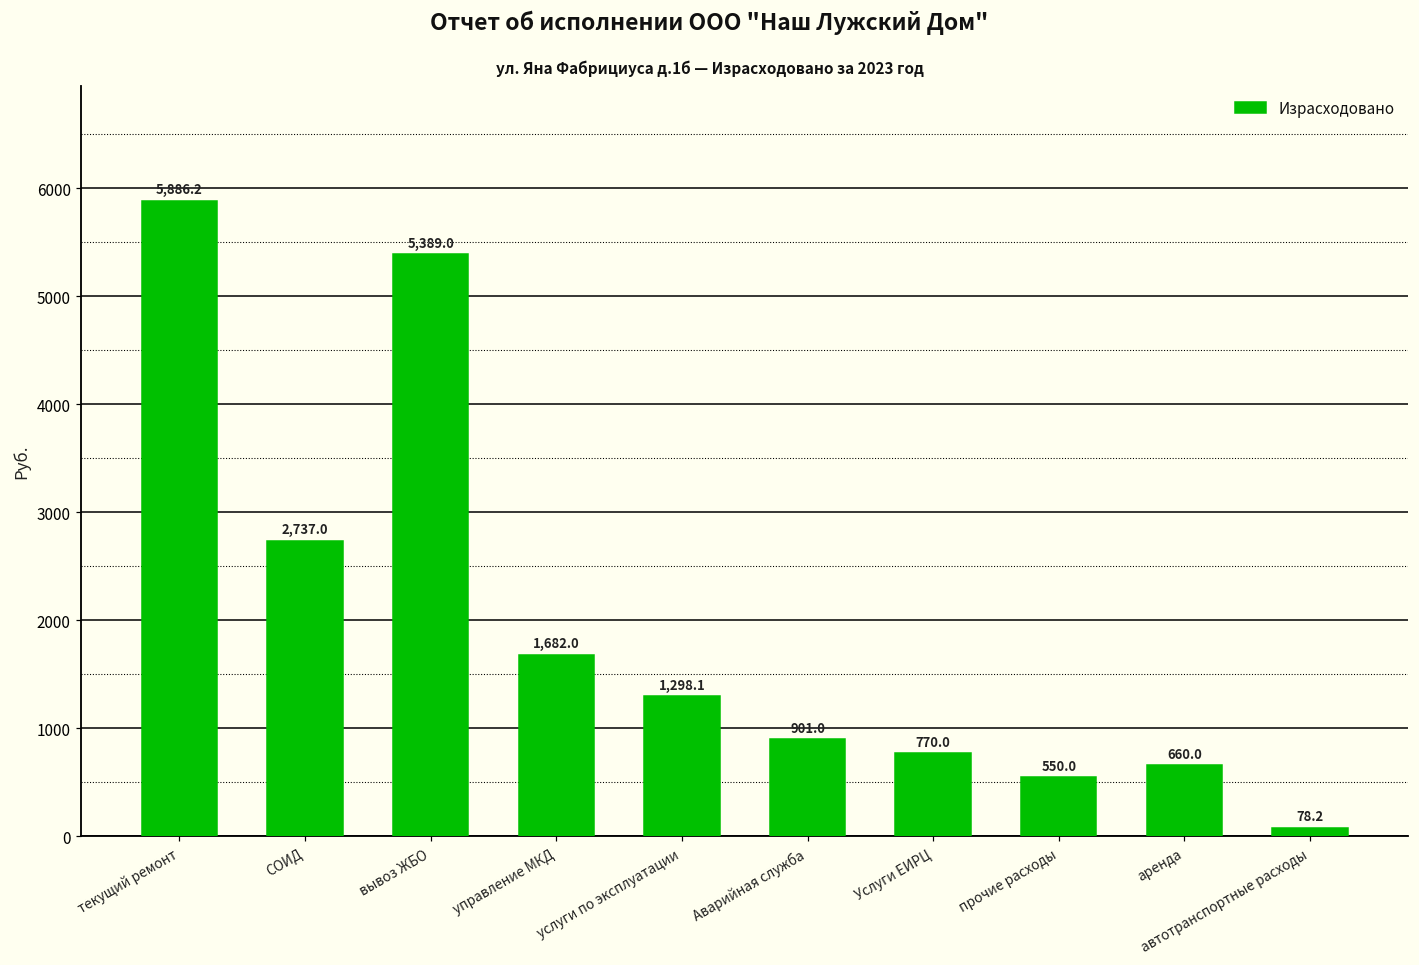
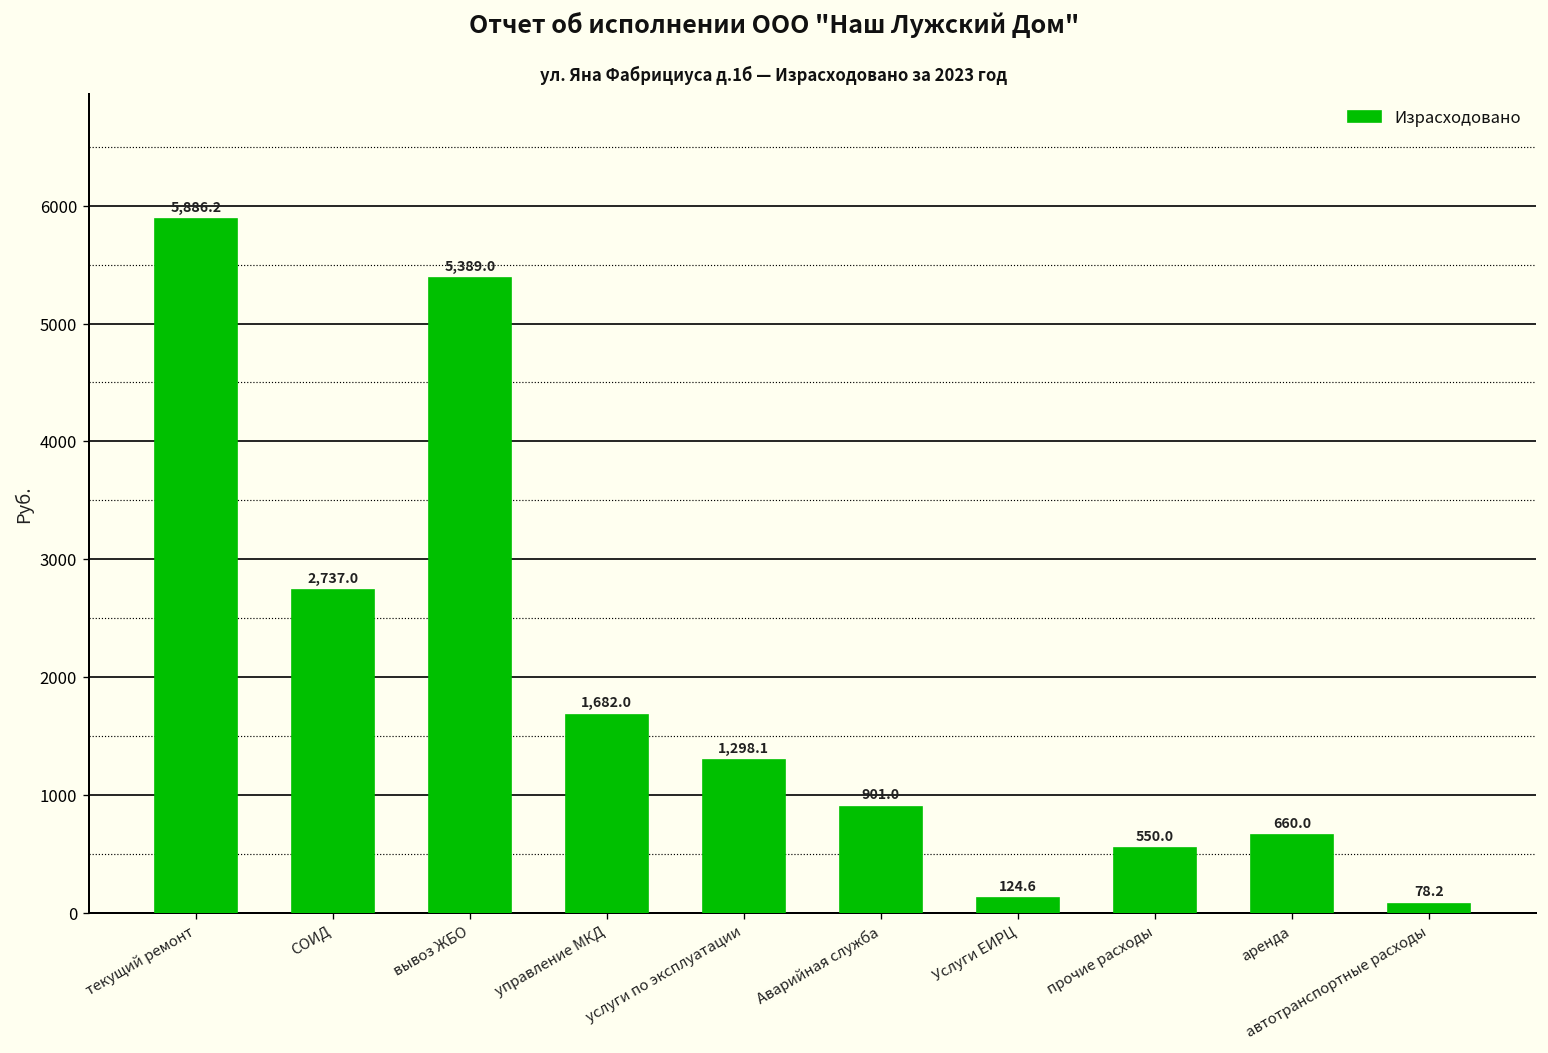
  {
    "текущий ремонт": "5,886.2",
    "СОИД": "2,737.0",
    "вывоз ЖБО": "5,389.0",
    "управление МКД": "1,682.0",
    "услуги по эксплуатации": "1,298.1",
    "Аварийная служба": "901.0",
-   "Услуги ЕИРЦ": "770.0",
+   "Услуги ЕИРЦ": "124.6",
    "прочие расходы": "550.0",
    "аренда": "660.0",
    "автотранспортные расходы": "78.2"
  }
